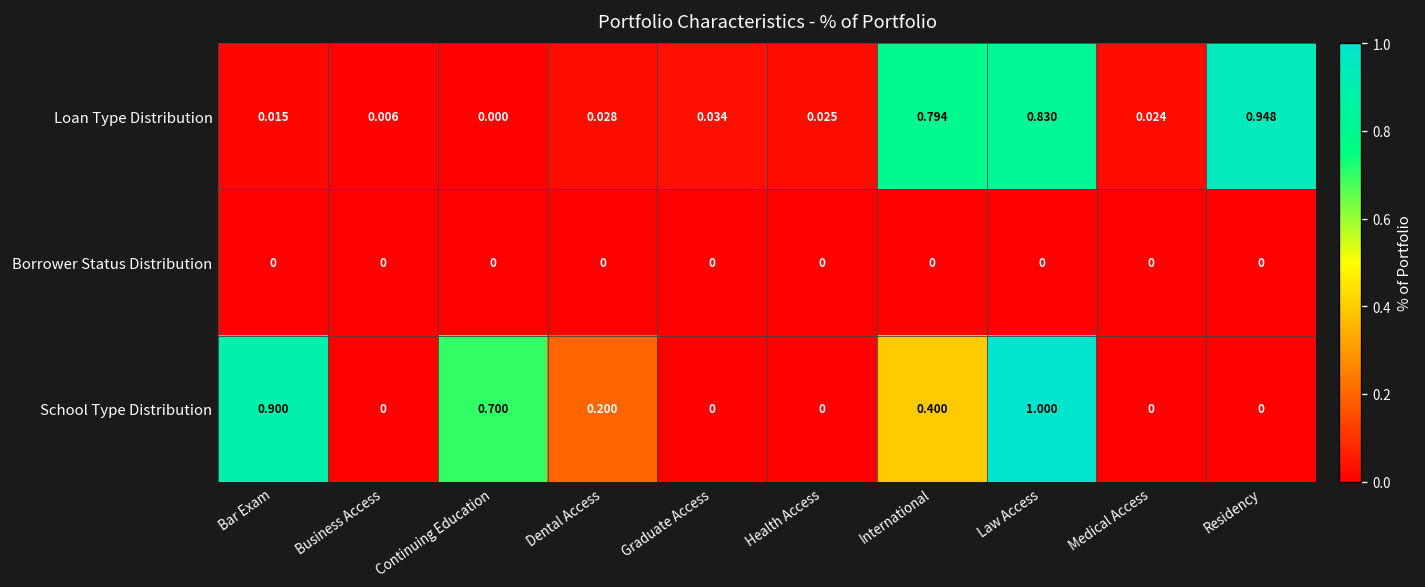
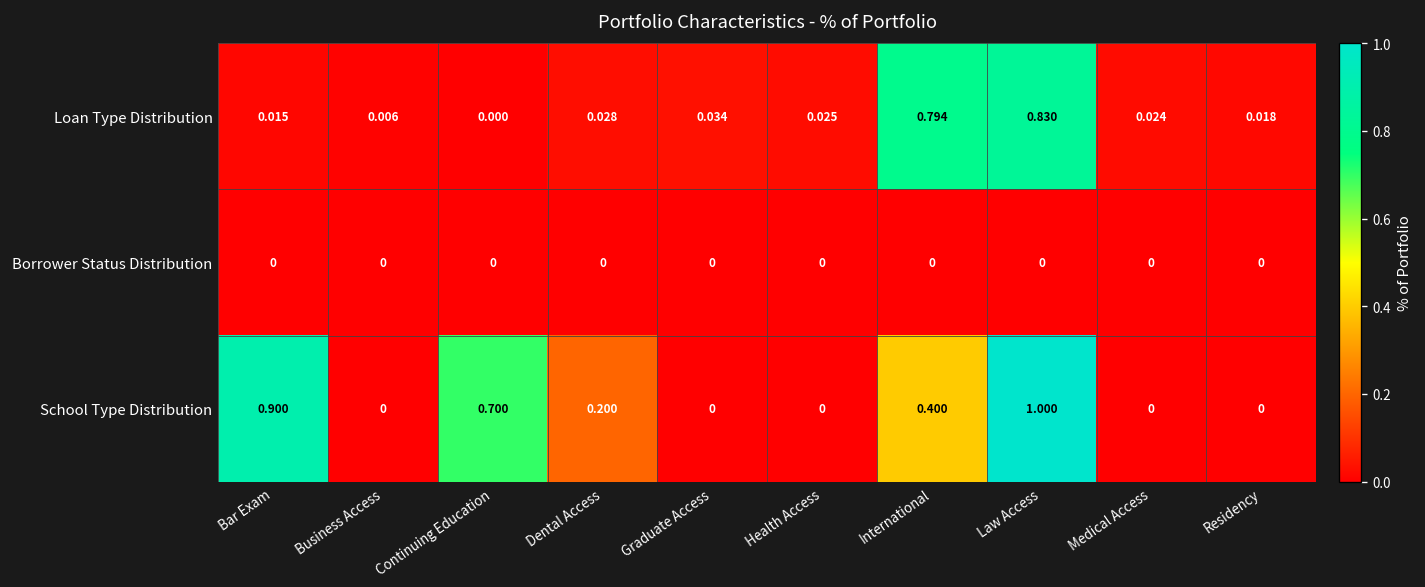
  {
    "Loan Type Distribution": {
      "Bar Exam": 0.015,
      "Business Access": 0.006,
      "Continuing Education": 0.000,
      "Dental Access": 0.028,
      "Graduate Access": 0.034,
      "Health Access": 0.025,
      "International": 0.794,
      "Law Access": 0.830,
      "Medical Access": 0.024,
-     "Residency": 0.948
+     "Residency": 0.018
    },
    "Borrower Status Distribution": {
      "Bar Exam": 0,
      "Business Access": 0,
      "Continuing Education": 0,
      "Dental Access": 0,
      "Graduate Access": 0,
      "Health Access": 0,
      "International": 0,
      "Law Access": 0,
      "Medical Access": 0,
      "Residency": 0
    },
    "School Type Distribution": {
      "Bar Exam": 0.900,
      "Business Access": 0,
      "Continuing Education": 0.700,
      "Dental Access": 0.200,
      "Graduate Access": 0,
      "Health Access": 0,
      "International": 0.400,
      "Law Access": 1.000,
      "Medical Access": 0,
      "Residency": 0
    }
  }
